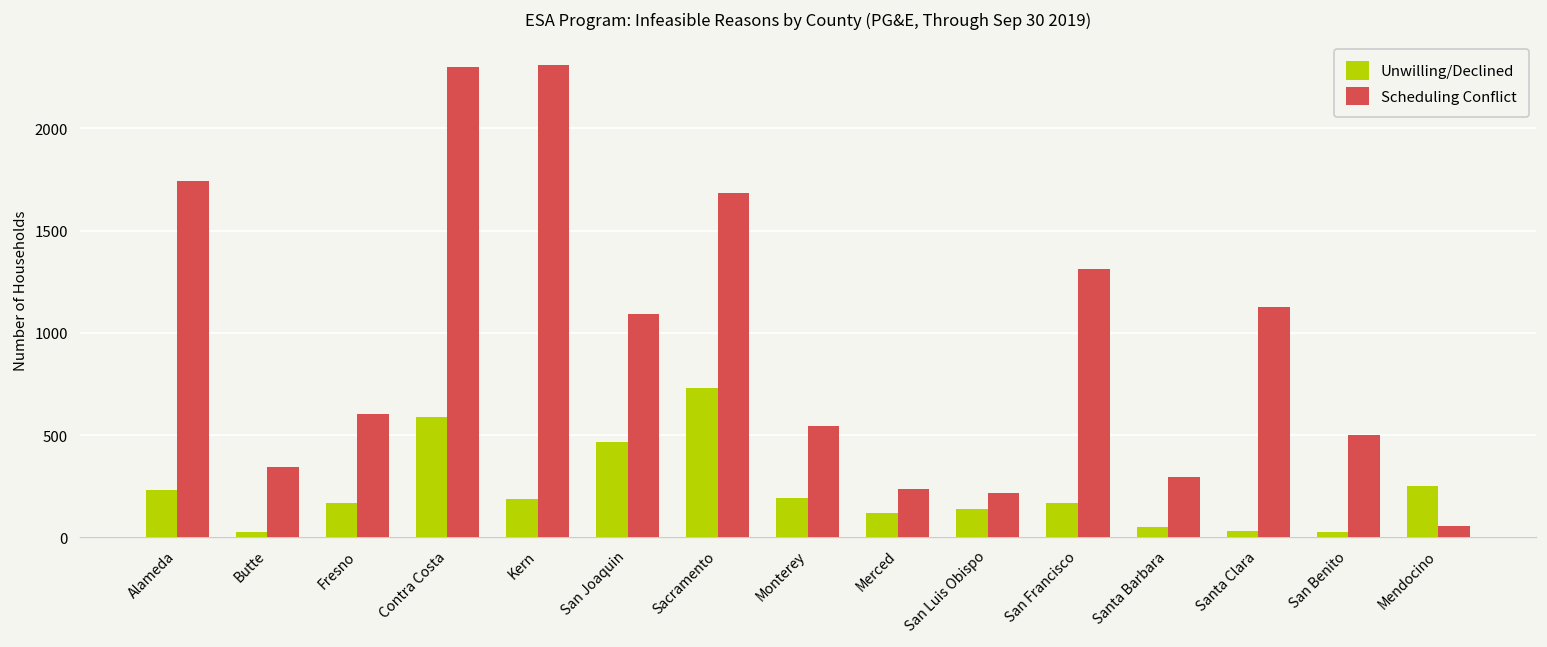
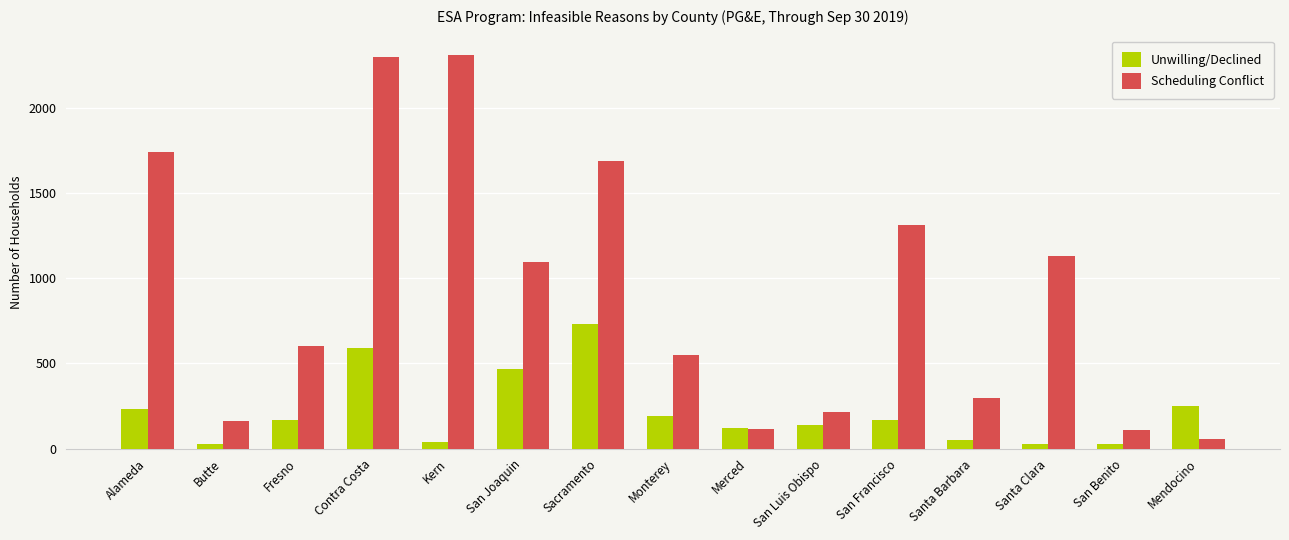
  {
    "Unwilling/Declined": {
      "Alameda": 230,
      "Butte": 30,
      "Fresno": 170,
      "Contra Costa": 590,
-     "Kern": 190,
+     "Kern": 40,
      "San Joaquin": 470,
      "Sacramento": 730,
      "Monterey": 190,
      "Merced": 120,
      "San Luis Obispo": 140,
      "San Francisco": 170,
      "Santa Barbara": 50,
      "Santa Clara": 30,
      "San Benito": 30,
      "Mendocino": 250
    },
    "Scheduling Conflict": {
      "Alameda": 1740,
-     "Butte": 340,
+     "Butte": 160,
      "Fresno": 610,
      "Contra Costa": 2300,
      "Kern": 2310,
      "San Joaquin": 1090,
      "Sacramento": 1690,
      "Monterey": 550,
-     "Merced": 240,
+     "Merced": 120,
      "San Luis Obispo": 220,
      "San Francisco": 1310,
      "Santa Barbara": 300,
      "Santa Clara": 1130,
-     "San Benito": 500,
+     "San Benito": 110,
      "Mendocino": 60
    }
  }
